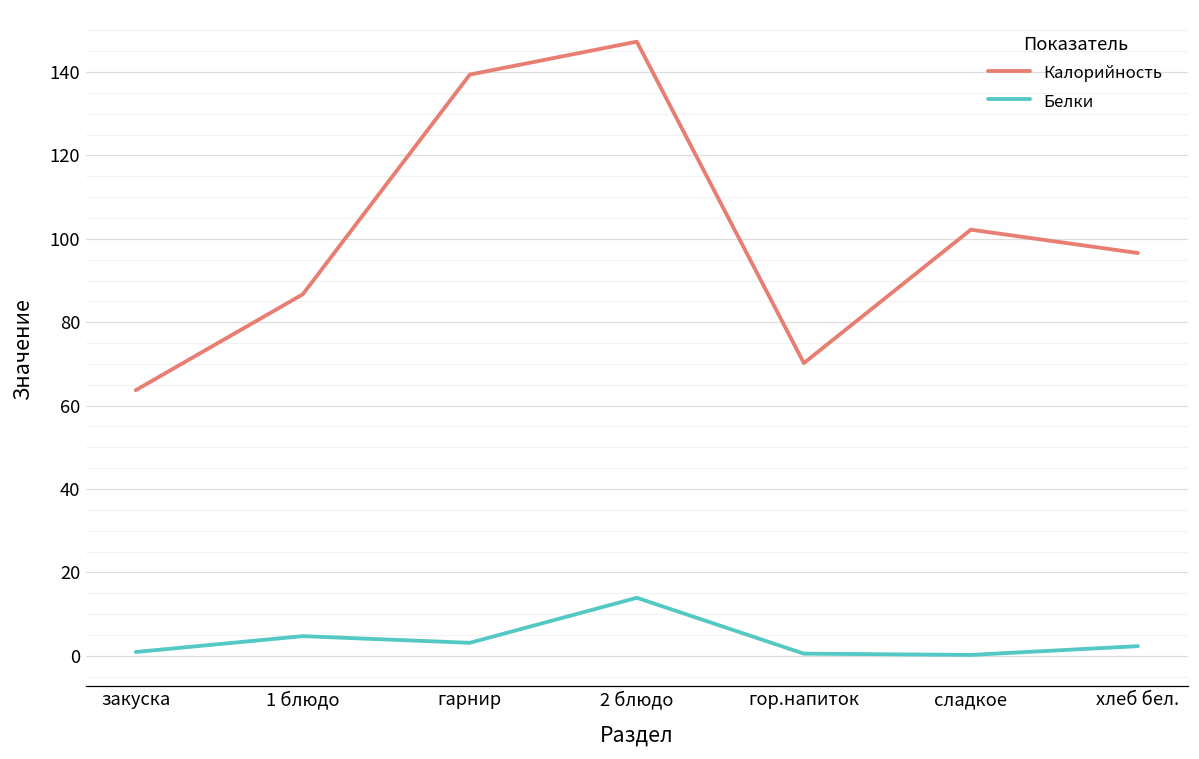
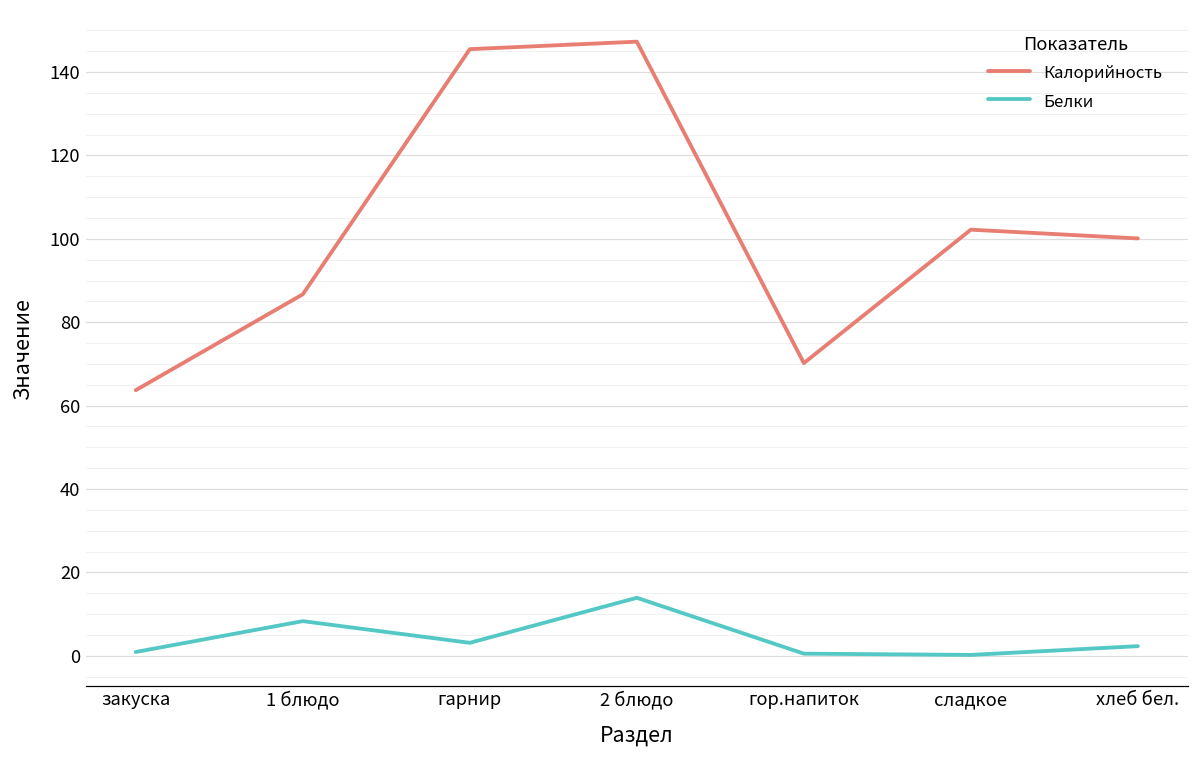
  {
    "Калорийность": {
      "закуска": 64,
      "1 блюдо": 87,
-     "гарнир": 139,
+     "гарнир": 146,
      "2 блюдо": 147,
      "гор.напиток": 70,
      "сладкое": 102,
-     "хлеб бел.": 97
+     "хлеб бел.": 100
    },
    "Белки": {
      "закуска": 1,
-     "1 блюдо": 5,
+     "1 блюдо": 8,
      "гарнир": 3,
      "2 блюдо": 14,
      "гор.напиток": 1,
      "сладкое": 0,
      "хлеб бел.": 2
    }
  }
